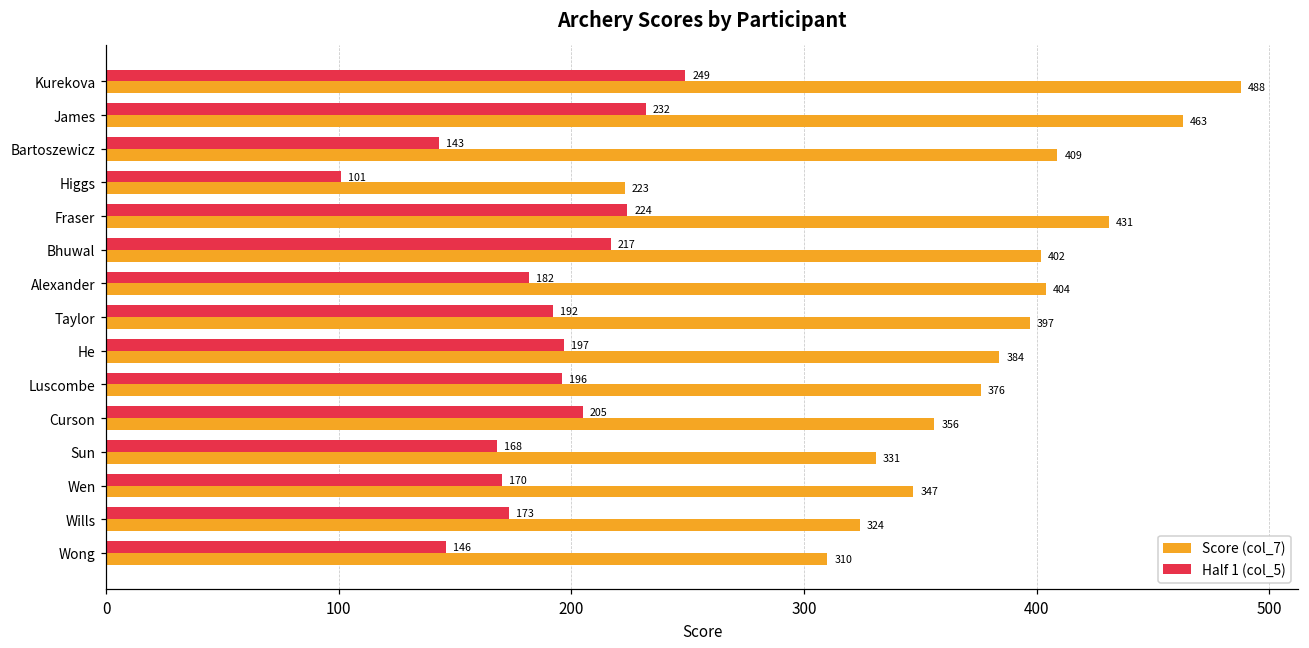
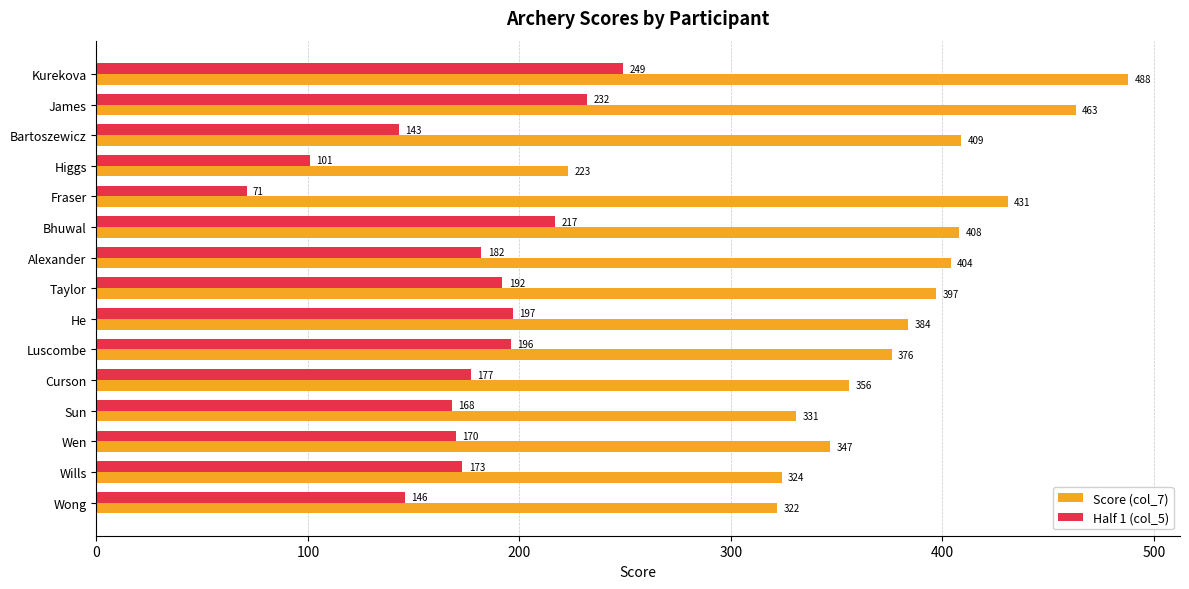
  {
    "Score (col_7)": {
      "Kurekova": 488,
      "James": 463,
      "Bartoszewicz": 409,
      "Higgs": 223,
      "Fraser": 431,
-     "Bhuwal": 402,
+     "Bhuwal": 408,
      "Alexander": 404,
      "Taylor": 397,
      "He": 384,
      "Luscombe": 376,
      "Curson": 356,
      "Sun": 331,
      "Wen": 347,
      "Wills": 324,
-     "Wong": 310
+     "Wong": 322
    },
    "Half 1 (col_5)": {
      "Kurekova": 249,
      "James": 232,
      "Bartoszewicz": 143,
      "Higgs": 101,
-     "Fraser": 224,
+     "Fraser": 71,
      "Bhuwal": 217,
      "Alexander": 182,
      "Taylor": 192,
      "He": 197,
      "Luscombe": 196,
-     "Curson": 205,
+     "Curson": 177,
      "Sun": 168,
      "Wen": 170,
      "Wills": 173,
      "Wong": 146
    }
  }
